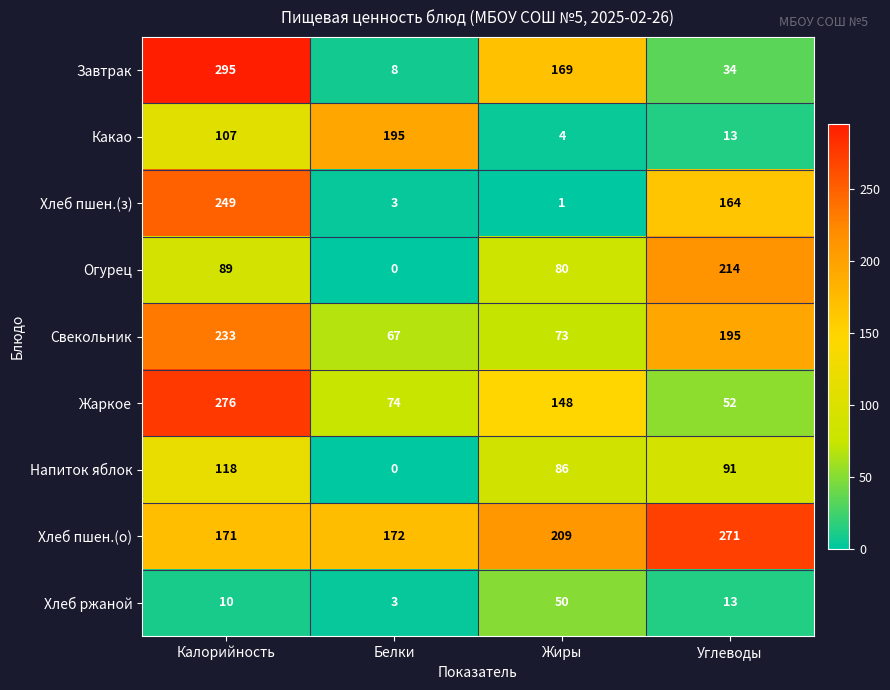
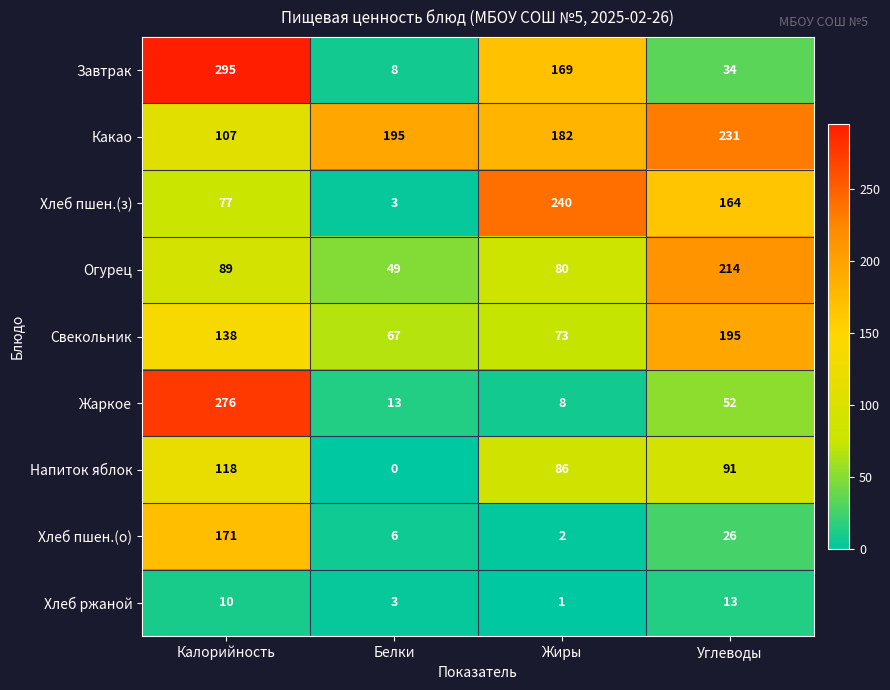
  {
    "Завтрак": {
      "Калорийность": 295,
      "Белки": 8,
      "Жиры": 169,
      "Углеводы": 34
    },
    "Какао": {
      "Калорийность": 107,
      "Белки": 195,
-     "Жиры": 4,
-     "Углеводы": 13
+     "Жиры": 182,
+     "Углеводы": 231
    },
    "Хлеб пшен.(з)": {
-     "Калорийность": 249,
+     "Калорийность": 77,
      "Белки": 3,
-     "Жиры": 1,
+     "Жиры": 240,
      "Углеводы": 164
    },
    "Огурец": {
      "Калорийность": 89,
-     "Белки": 0,
+     "Белки": 49,
      "Жиры": 80,
      "Углеводы": 214
    },
    "Свекольник": {
-     "Калорийность": 233,
+     "Калорийность": 138,
      "Белки": 67,
      "Жиры": 73,
      "Углеводы": 195
    },
    "Жаркое": {
      "Калорийность": 276,
-     "Белки": 74,
-     "Жиры": 148,
+     "Белки": 13,
+     "Жиры": 8,
      "Углеводы": 52
    },
    "Напиток яблок": {
      "Калорийность": 118,
      "Белки": 0,
      "Жиры": 86,
      "Углеводы": 91
    },
    "Хлеб пшен.(о)": {
      "Калорийность": 171,
-     "Белки": 172,
-     "Жиры": 209,
-     "Углеводы": 271
+     "Белки": 6,
+     "Жиры": 2,
+     "Углеводы": 26
    },
    "Хлеб ржаной": {
      "Калорийность": 10,
      "Белки": 3,
-     "Жиры": 50,
+     "Жиры": 1,
      "Углеводы": 13
    }
  }
